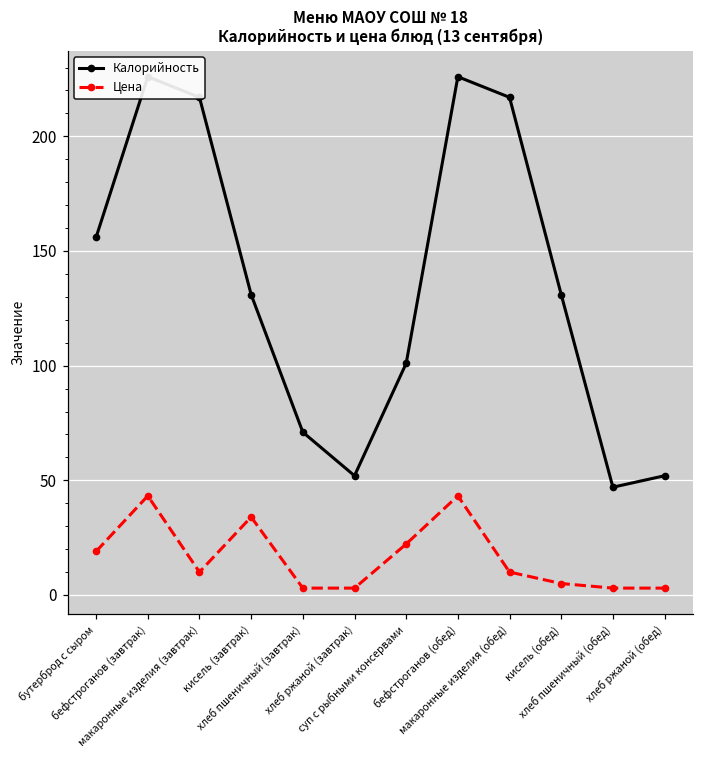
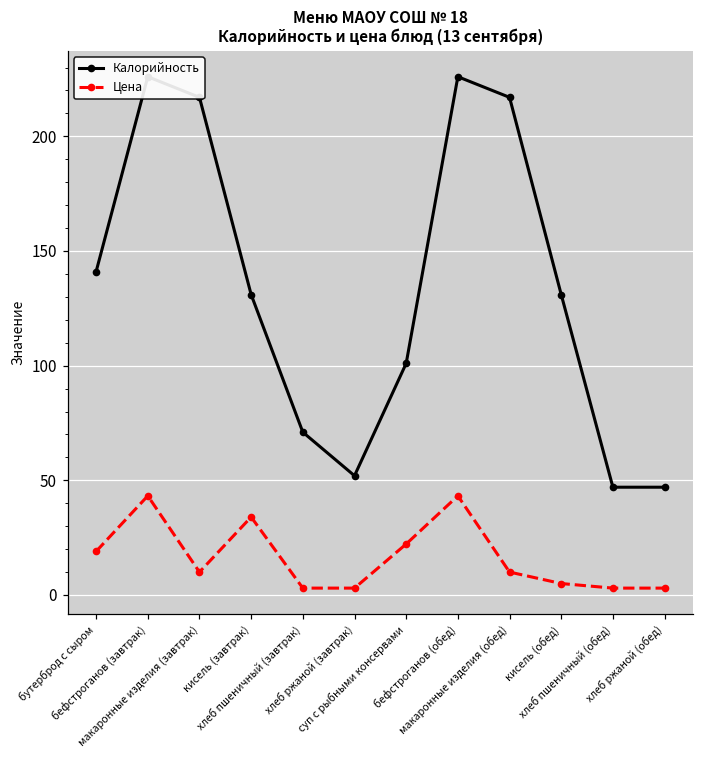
  {
    "Калорийность": {
-     "бутерброд с сыром": 156,
+     "бутерброд с сыром": 141,
      "макаронные изделия (завтрак)": 217,
      "кисель (завтрак)": 131,
      "хлеб пшеничный (завтрак)": 71,
      "хлеб ржаной (завтрак)": 52,
      "суп с рыбными консервами": 101,
      "бефстроганов (обед)": 226,
      "макаронные изделия (обед)": 217,
      "кисель (обед)": 131,
      "хлеб пшеничный (обед)": 47,
-     "хлеб ржаной (обед)": 52
+     "хлеб ржаной (обед)": 47
    },
    "Цена": {
      "бутерброд с сыром": 19,
      "бефстроганов (завтрак)": 43,
      "макаронные изделия (завтрак)": 10,
      "кисель (завтрак)": 34,
      "хлеб пшеничный (завтрак)": 3,
      "хлеб ржаной (завтрак)": 3,
      "суп с рыбными консервами": 22,
      "бефстроганов (обед)": 43,
      "макаронные изделия (обед)": 10,
      "кисель (обед)": 5,
      "хлеб пшеничный (обед)": 3,
      "хлеб ржаной (обед)": 3
    }
  }
